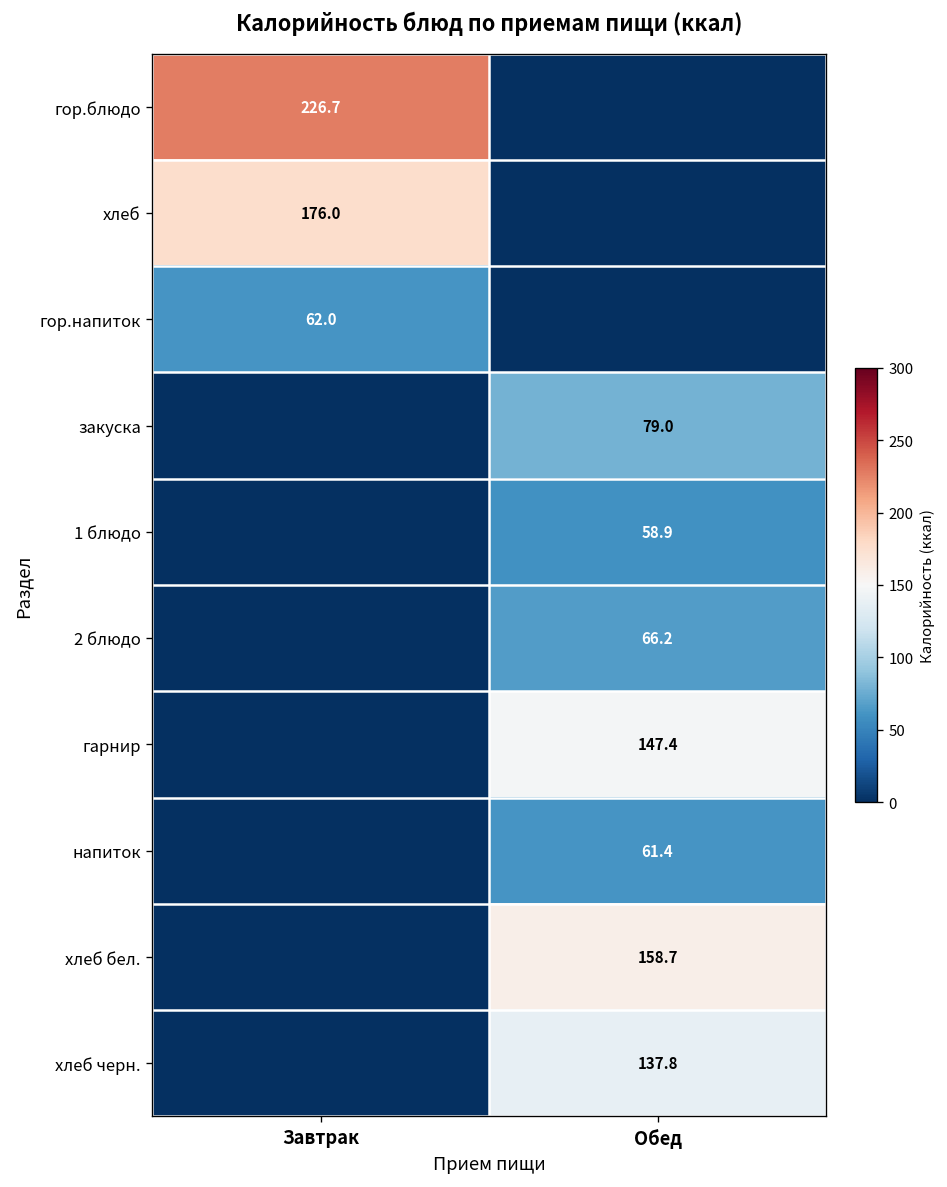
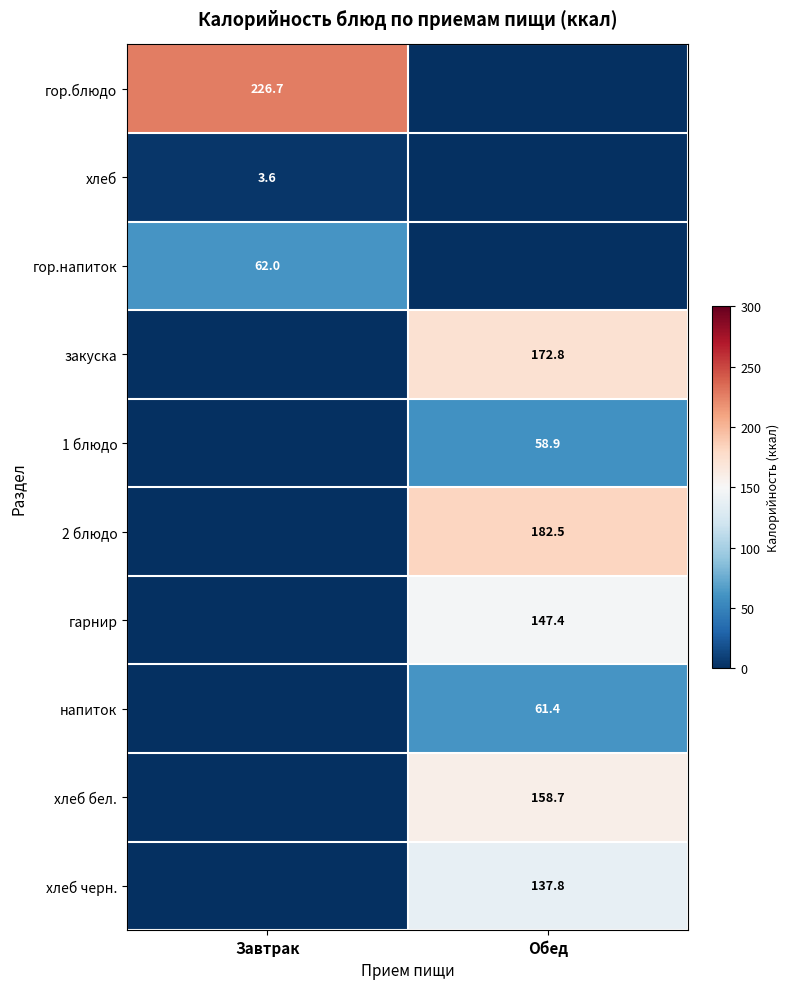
  {
    "гор.блюдо": {
      "Завтрак": 226.7
    },
    "хлеб": {
-     "Завтрак": 176.0
+     "Завтрак": 3.6
    },
    "гор.напиток": {
      "Завтрак": 62.0
    },
    "закуска": {
-     "Обед": 79.0
+     "Обед": 172.8
    },
    "1 блюдо": {
      "Обед": 58.9
    },
    "2 блюдо": {
-     "Обед": 66.2
+     "Обед": 182.5
    },
    "гарнир": {
      "Обед": 147.4
    },
    "напиток": {
      "Обед": 61.4
    },
    "хлеб бел.": {
      "Обед": 158.7
    },
    "хлеб черн.": {
      "Обед": 137.8
    }
  }
